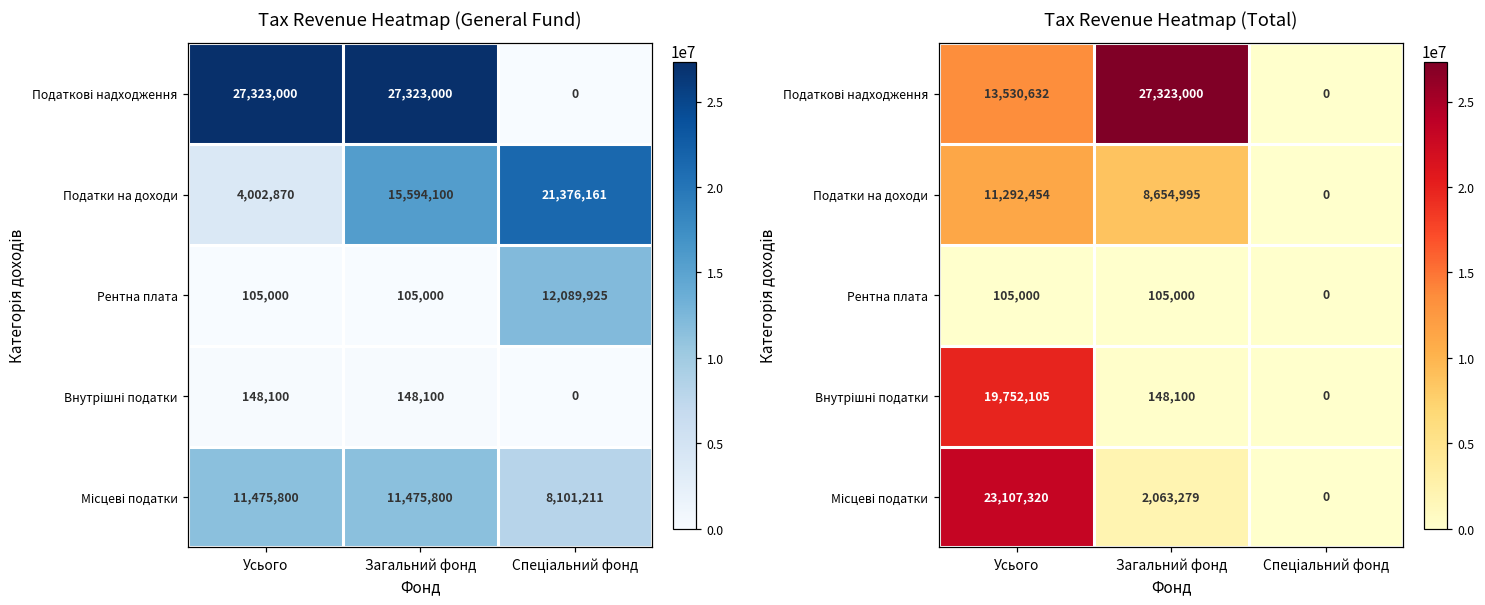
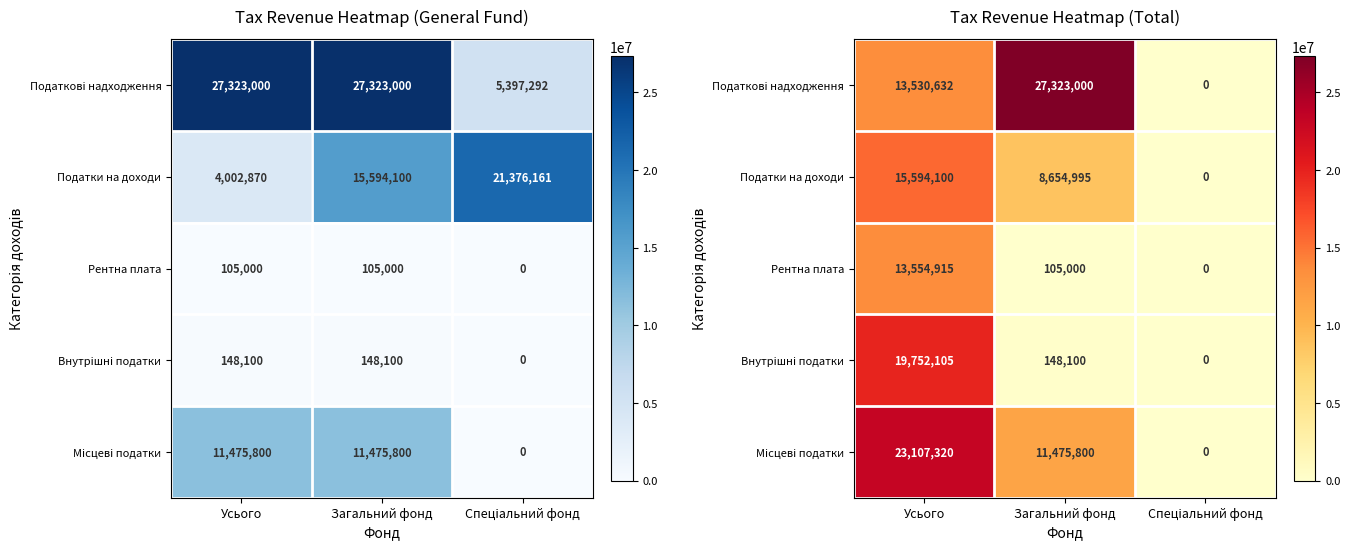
  {
    "Tax Revenue Heatmap (General Fund)": {
      "Податкові надходження": {
        "Усього": "27,323,000",
        "Загальний фонд": "27,323,000",
-       "Спеціальний фонд": "0"
+       "Спеціальний фонд": "5,397,292"
      },
      "Податки на доходи": {
        "Усього": "4,002,870",
        "Загальний фонд": "15,594,100",
        "Спеціальний фонд": "21,376,161"
      },
      "Рентна плата": {
        "Усього": "105,000",
        "Загальний фонд": "105,000",
-       "Спеціальний фонд": "12,089,925"
+       "Спеціальний фонд": "0"
      },
      "Внутрішні податки": {
        "Усього": "148,100",
        "Загальний фонд": "148,100",
        "Спеціальний фонд": "0"
      },
      "Місцеві податки": {
        "Усього": "11,475,800",
        "Загальний фонд": "11,475,800",
-       "Спеціальний фонд": "8,101,211"
+       "Спеціальний фонд": "0"
      }
    },
    "Tax Revenue Heatmap (Total)": {
      "Податкові надходження": {
        "Усього": "13,530,632",
        "Загальний фонд": "27,323,000",
        "Спеціальний фонд": "0"
      },
      "Податки на доходи": {
-       "Усього": "11,292,454",
+       "Усього": "15,594,100",
        "Загальний фонд": "8,654,995",
        "Спеціальний фонд": "0"
      },
      "Рентна плата": {
-       "Усього": "105,000",
+       "Усього": "13,554,915",
        "Загальний фонд": "105,000",
        "Спеціальний фонд": "0"
      },
      "Внутрішні податки": {
        "Усього": "19,752,105",
        "Загальний фонд": "148,100",
        "Спеціальний фонд": "0"
      },
      "Місцеві податки": {
        "Усього": "23,107,320",
-       "Загальний фонд": "2,063,279",
+       "Загальний фонд": "11,475,800",
        "Спеціальний фонд": "0"
      }
    }
  }
